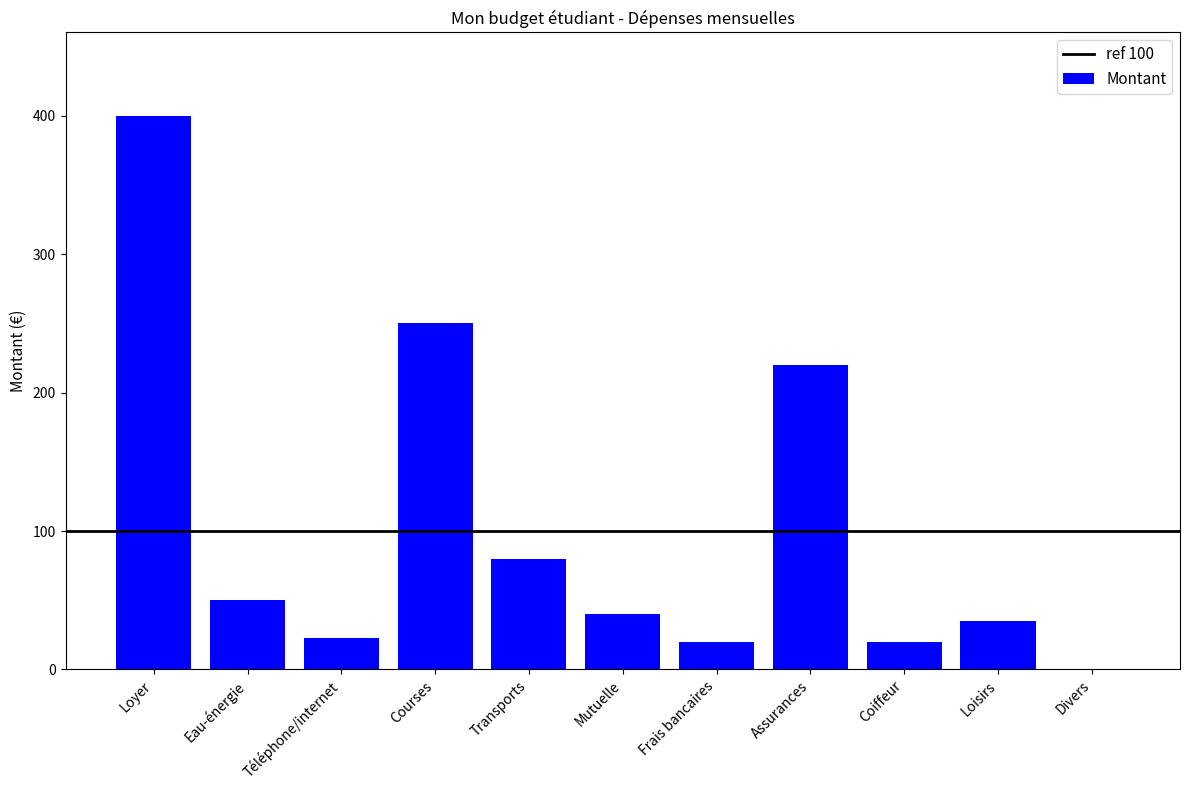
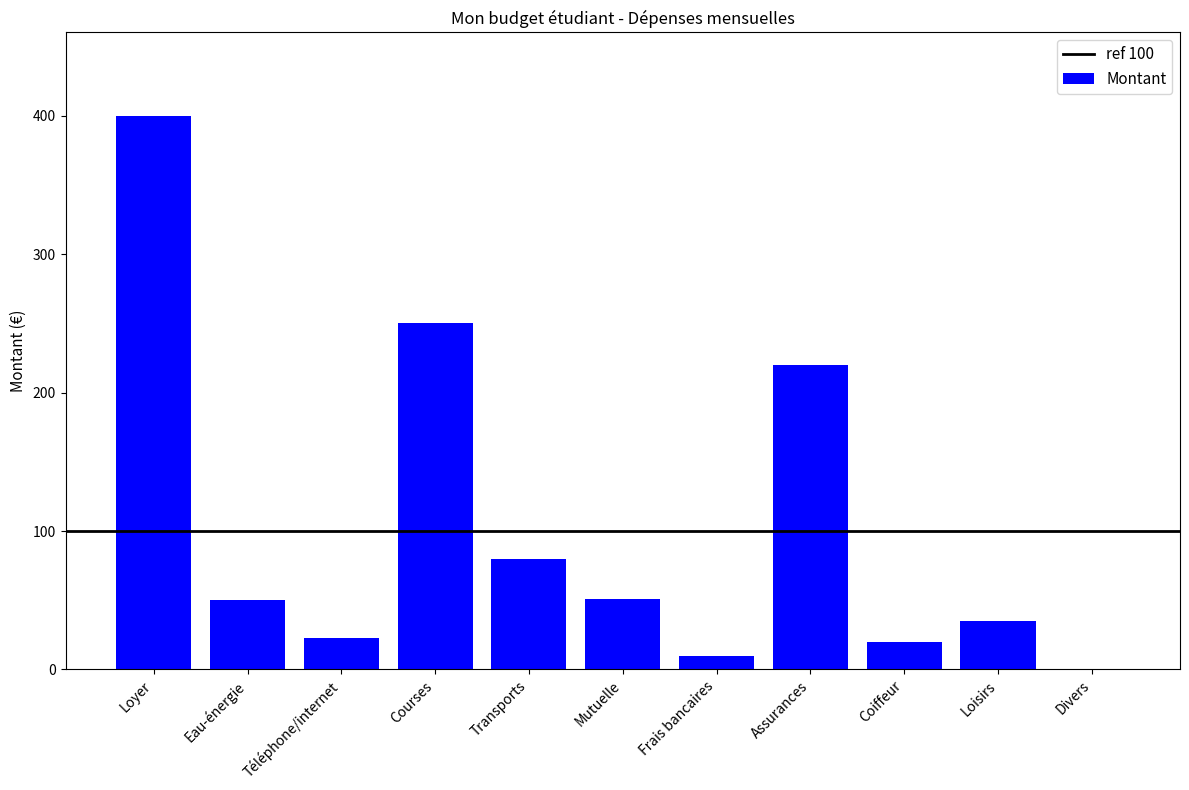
  {
    "Loyer": 400,
    "Eau-énergie": 50,
    "Téléphone/internet": 23,
    "Courses": 250,
    "Transports": 80,
-   "Mutuelle": 40,
-   "Frais bancaires": 20,
+   "Mutuelle": 51,
+   "Frais bancaires": 10,
    "Assurances": 220,
    "Coiffeur": 20,
    "Loisirs": 35,
    "Divers": 0
  }
